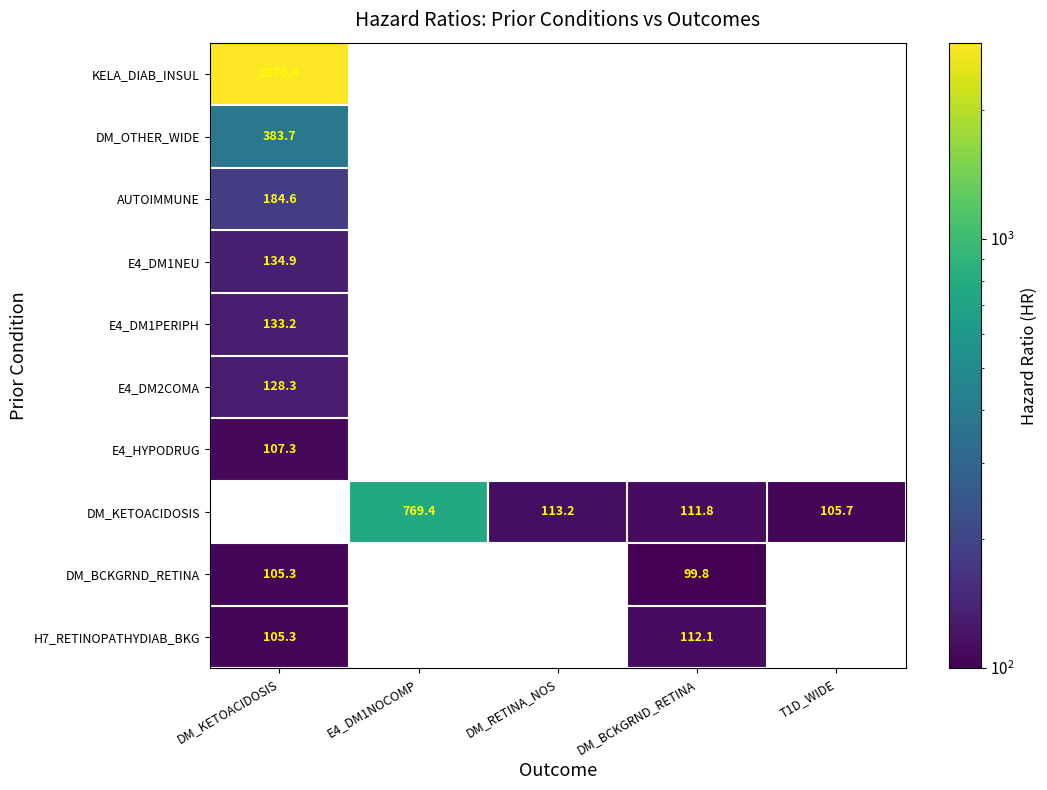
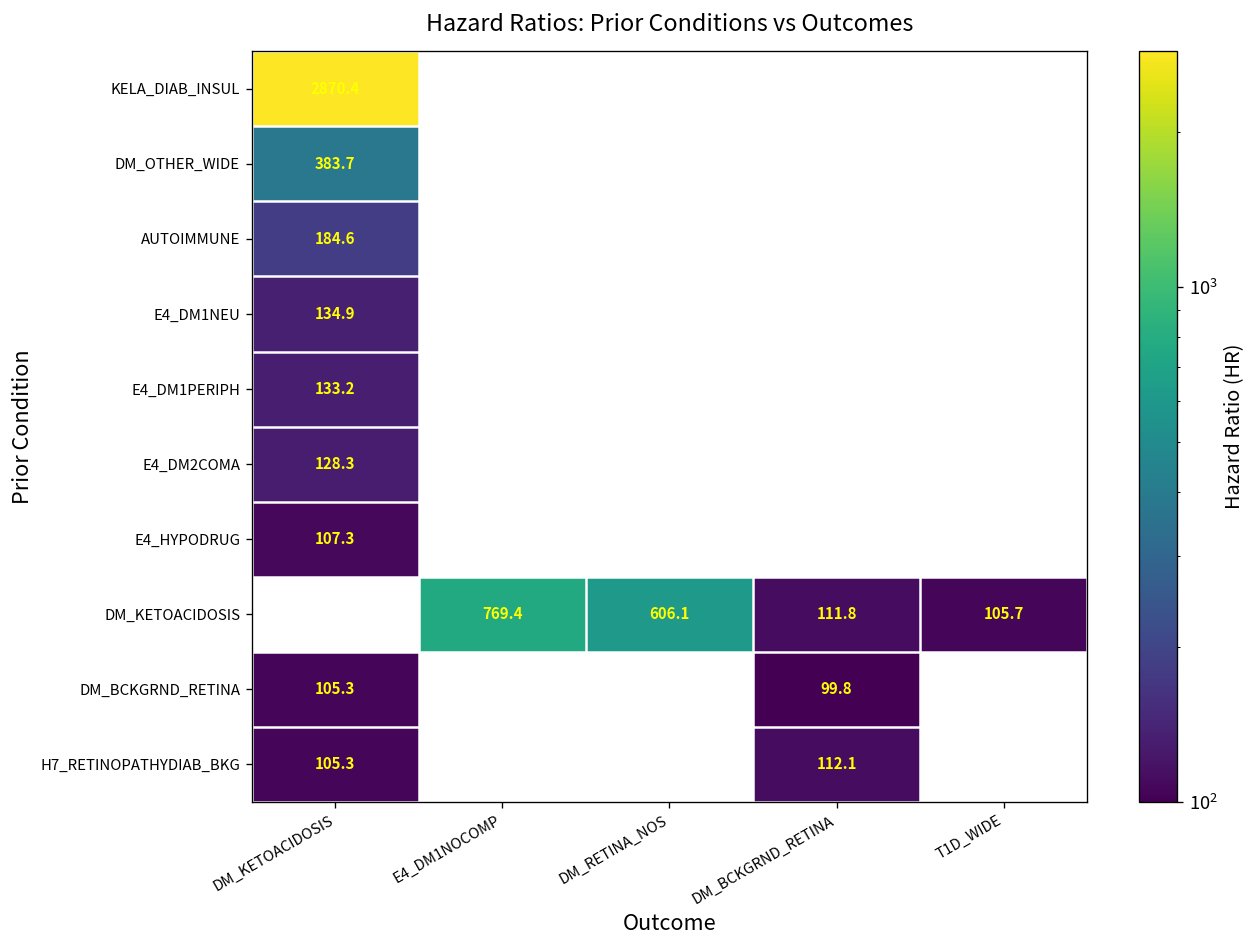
  {
    "DM_OTHER_WIDE": {
      "DM_KETOACIDOSIS": 383.7
    },
    "AUTOIMMUNE": {
      "DM_KETOACIDOSIS": 184.6
    },
    "E4_DM1NEU": {
      "DM_KETOACIDOSIS": 134.9
    },
    "E4_DM1PERIPH": {
      "DM_KETOACIDOSIS": 133.2
    },
    "E4_DM2COMA": {
      "DM_KETOACIDOSIS": 128.3
    },
    "E4_HYPODRUG": {
      "DM_KETOACIDOSIS": 107.3
    },
    "DM_KETOACIDOSIS": {
      "E4_DM1NOCOMP": 769.4,
-     "DM_RETINA_NOS": 113.2,
+     "DM_RETINA_NOS": 606.1,
      "DM_BCKGRND_RETINA": 111.8,
      "T1D_WIDE": 105.7
    },
    "DM_BCKGRND_RETINA": {
      "DM_KETOACIDOSIS": 105.3,
      "DM_BCKGRND_RETINA": 99.8
    },
    "H7_RETINOPATHYDIAB_BKG": {
      "DM_KETOACIDOSIS": 105.3,
      "DM_BCKGRND_RETINA": 112.1
    }
  }
